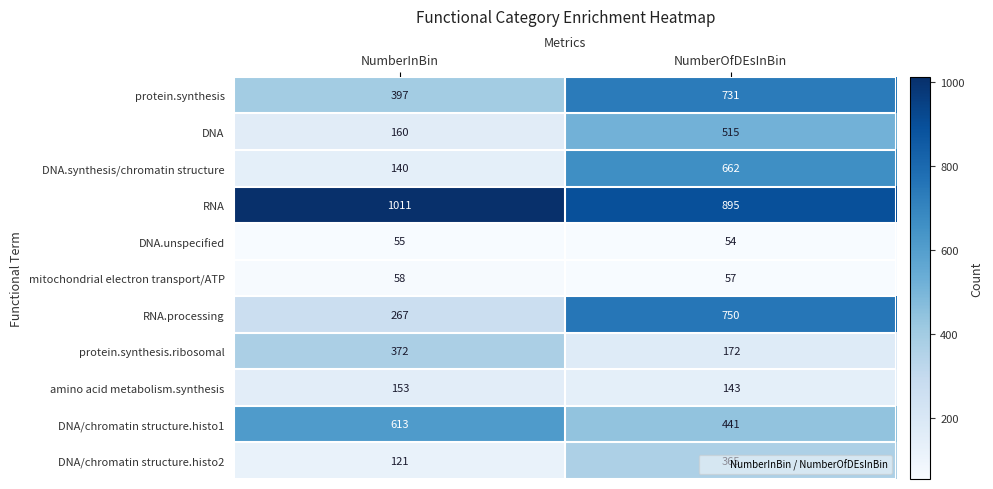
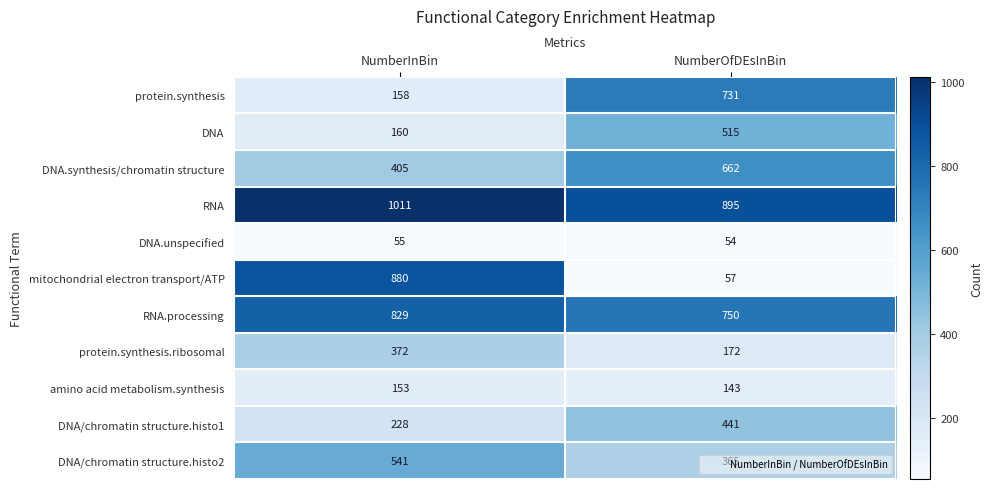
  {
    "protein.synthesis": {
-     "NumberInBin": 397,
+     "NumberInBin": 158,
      "NumberOfDEsInBin": 731
    },
    "DNA": {
      "NumberInBin": 160,
      "NumberOfDEsInBin": 515
    },
    "DNA.synthesis/chromatin structure": {
-     "NumberInBin": 140,
+     "NumberInBin": 405,
      "NumberOfDEsInBin": 662
    },
    "RNA": {
      "NumberInBin": 1011,
      "NumberOfDEsInBin": 895
    },
    "DNA.unspecified": {
      "NumberInBin": 55,
      "NumberOfDEsInBin": 54
    },
    "mitochondrial electron transport/ATP": {
-     "NumberInBin": 58,
+     "NumberInBin": 880,
      "NumberOfDEsInBin": 57
    },
    "RNA.processing": {
-     "NumberInBin": 267,
+     "NumberInBin": 829,
      "NumberOfDEsInBin": 750
    },
    "protein.synthesis.ribosomal": {
      "NumberInBin": 372,
      "NumberOfDEsInBin": 172
    },
    "amino acid metabolism.synthesis": {
      "NumberInBin": 153,
      "NumberOfDEsInBin": 143
    },
    "DNA/chromatin structure.histo1": {
-     "NumberInBin": 613,
+     "NumberInBin": 228,
      "NumberOfDEsInBin": 441
    },
    "DNA/chromatin structure.histo2": {
-     "NumberInBin": 121
+     "NumberInBin": 541
    }
  }
